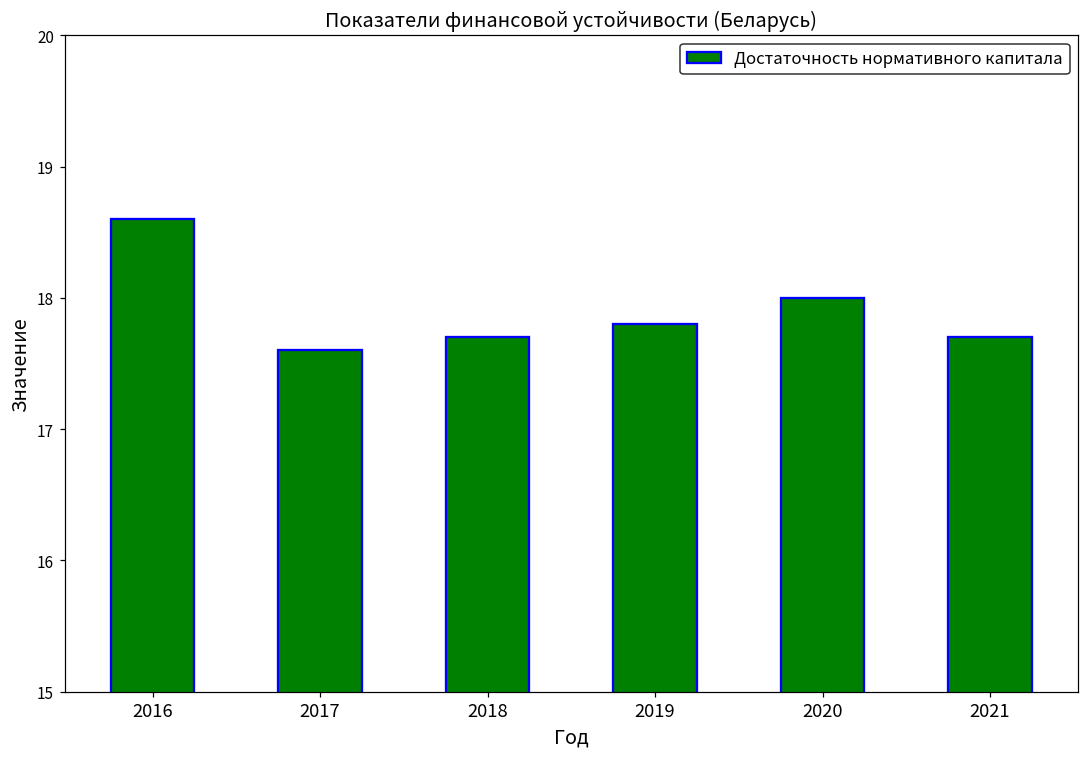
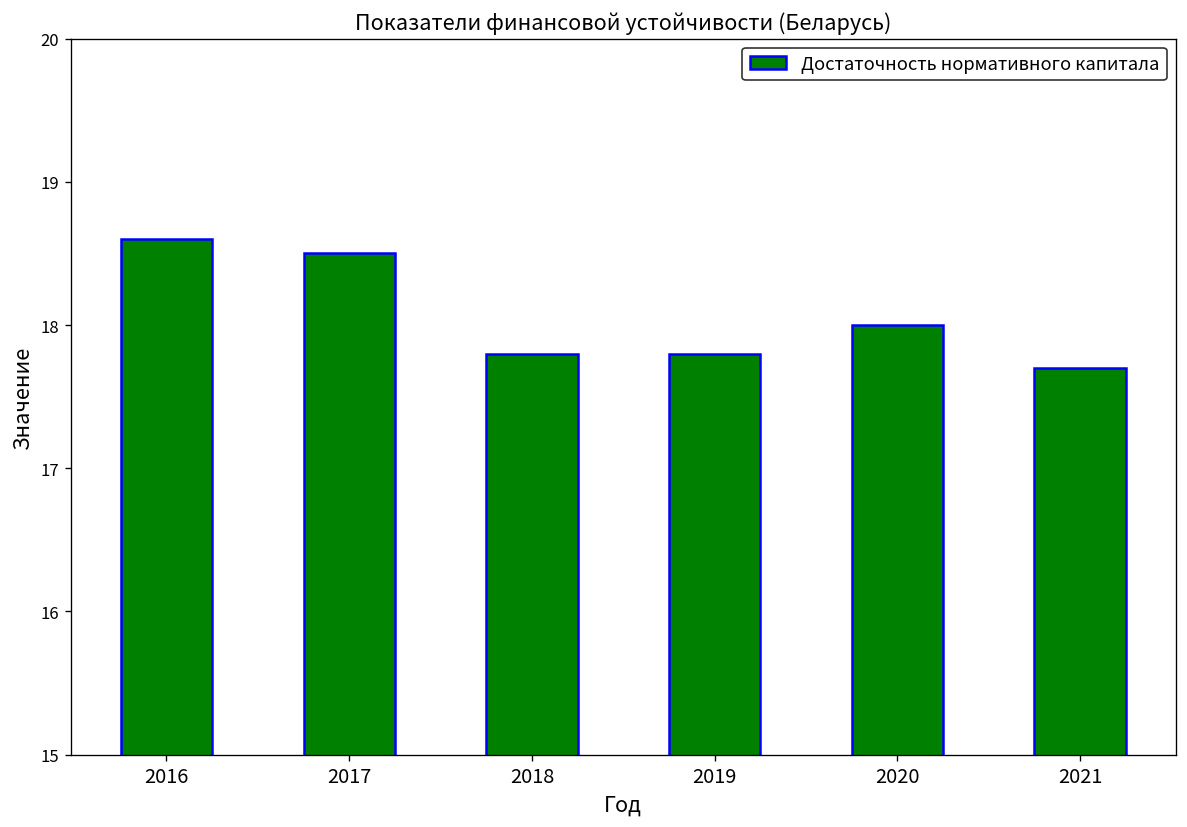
  {
    "2016": 18.6,
-   "2017": 17.6,
-   "2018": 17.7,
+   "2017": 18.5,
+   "2018": 17.8,
    "2019": 17.8,
    "2020": 18.0,
    "2021": 17.7
  }
